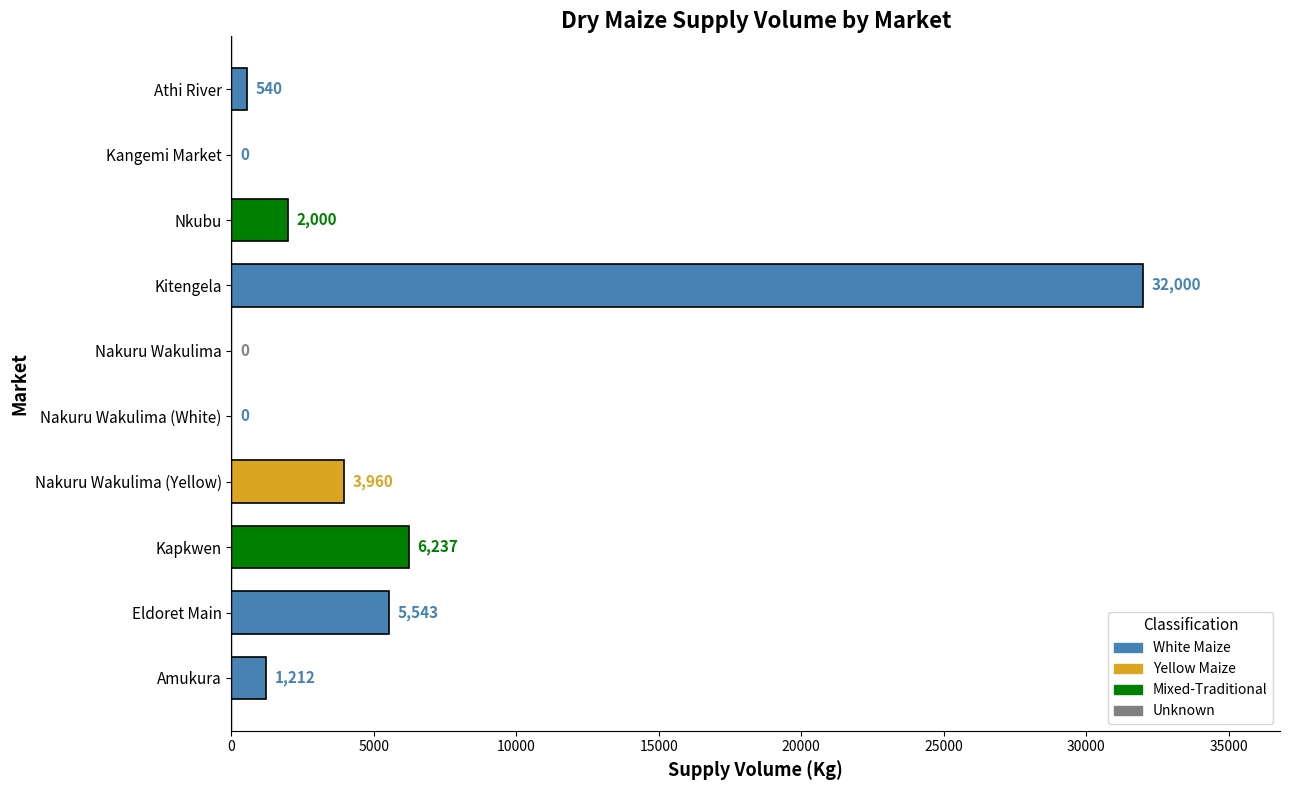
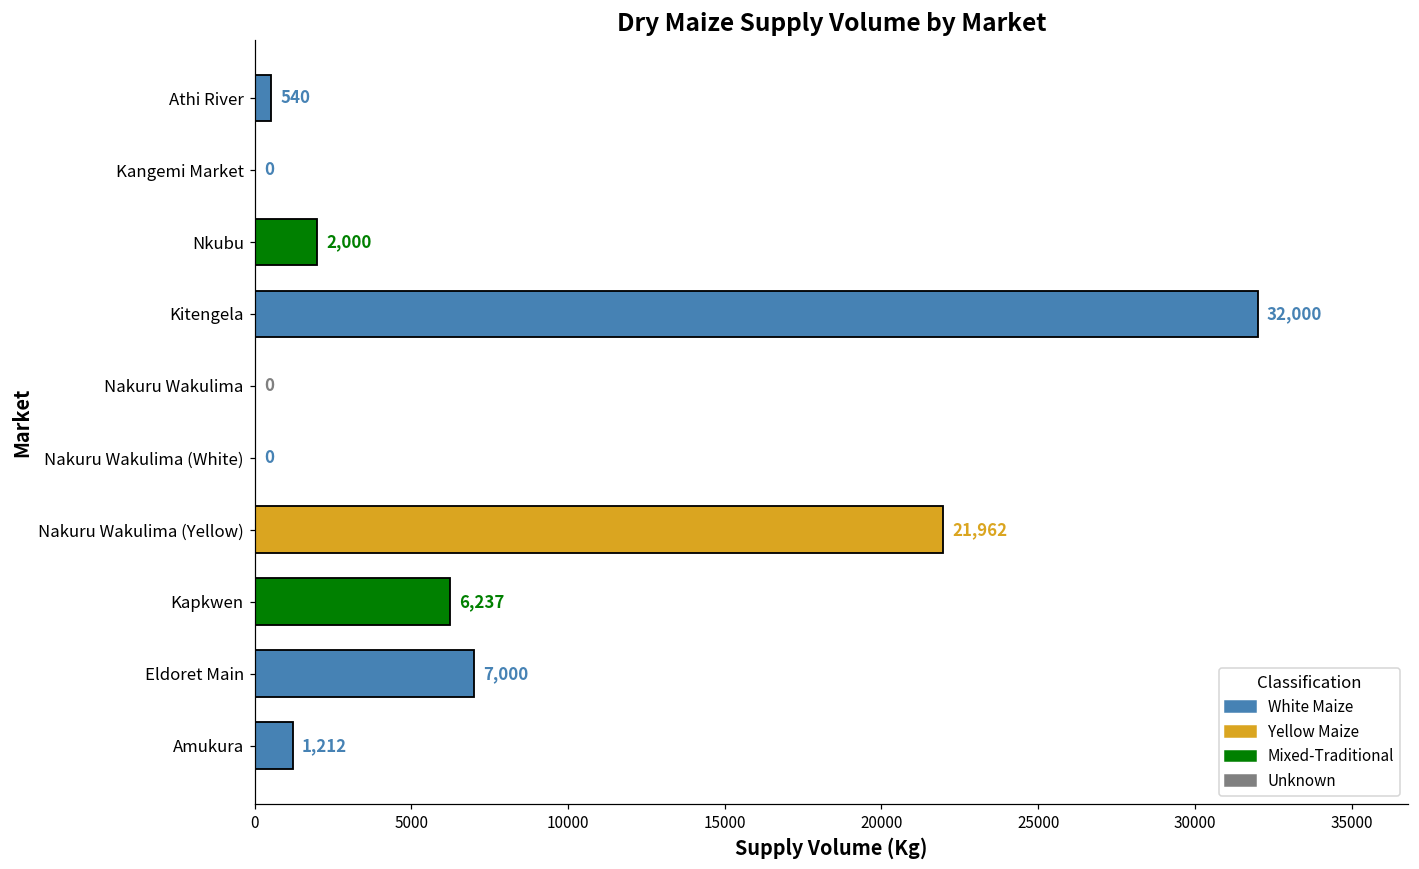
  {
    "Athi River": "540",
    "Kangemi Market": "0",
    "Nkubu": "2,000",
    "Kitengela": "32,000",
    "Nakuru Wakulima": "0",
    "Nakuru Wakulima (White)": "0",
-   "Nakuru Wakulima (Yellow)": "3,960",
+   "Nakuru Wakulima (Yellow)": "21,962",
    "Kapkwen": "6,237",
-   "Eldoret Main": "5,543",
+   "Eldoret Main": "7,000",
    "Amukura": "1,212"
  }
